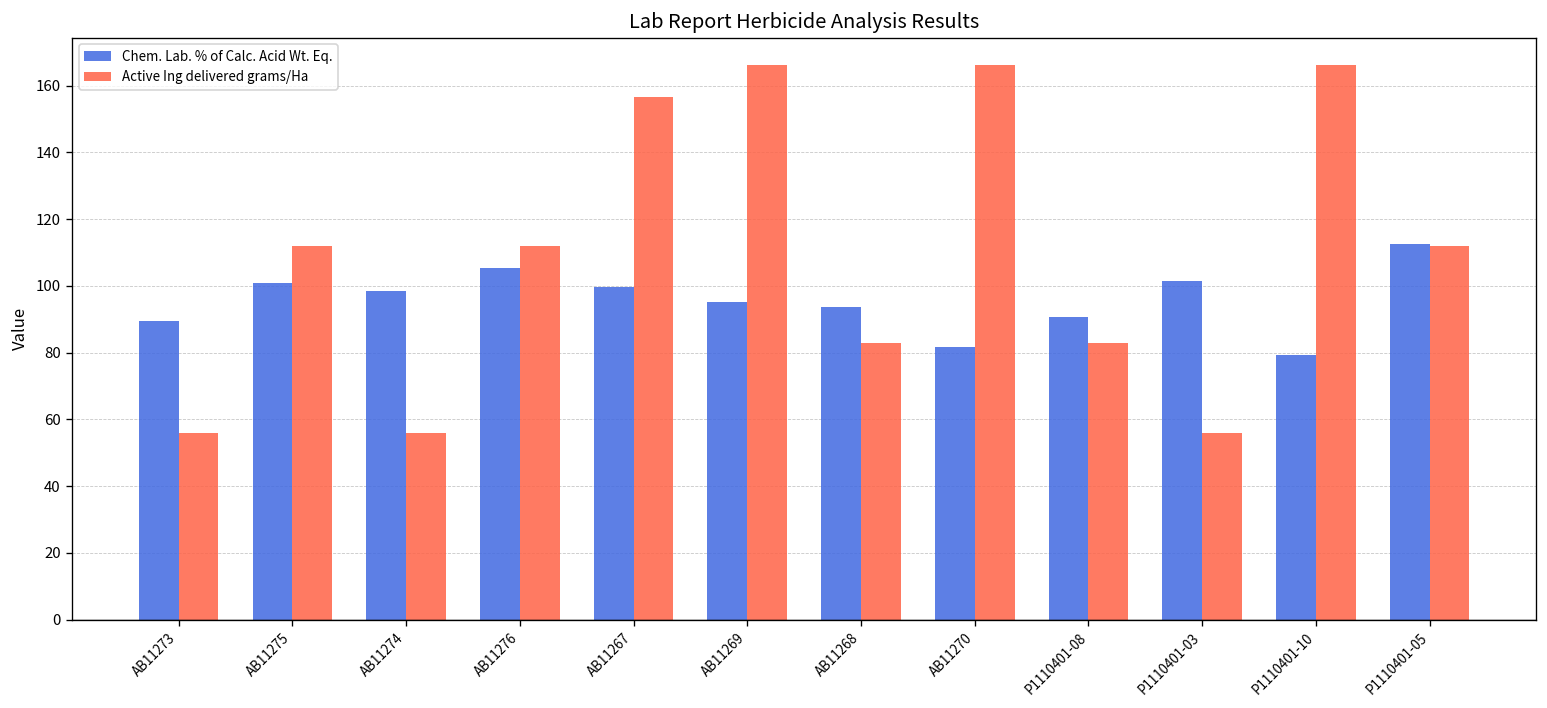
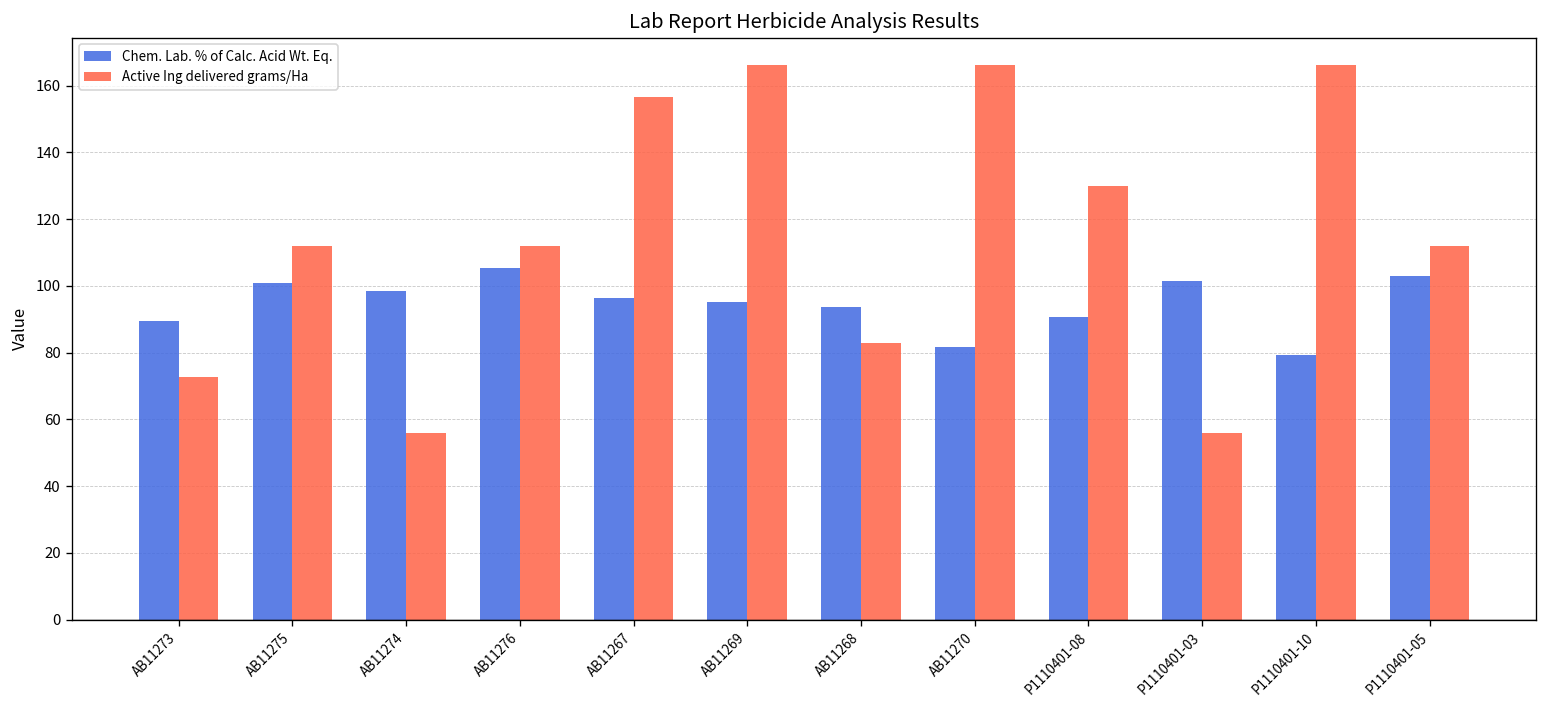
  {
    "Chem. Lab. % of Calc. Acid Wt. Eq.": {
      "AB11273": 90,
      "AB11275": 101,
      "AB11274": 99,
      "AB11276": 105,
-     "AB11267": 100,
+     "AB11267": 96,
      "AB11269": 95,
      "AB11268": 94,
      "AB11270": 82,
      "P1110401-08": 91,
      "P1110401-03": 101,
      "P1110401-10": 79,
-     "P1110401-05": 113
+     "P1110401-05": 103
    },
    "Active Ing delivered grams/Ha": {
-     "AB11273": 56,
+     "AB11273": 73,
      "AB11275": 112,
      "AB11274": 56,
      "AB11276": 112,
      "AB11267": 157,
      "AB11269": 166,
      "AB11268": 83,
      "AB11270": 166,
-     "P1110401-08": 83,
+     "P1110401-08": 130,
      "P1110401-03": 56,
      "P1110401-10": 166,
      "P1110401-05": 112
    }
  }
